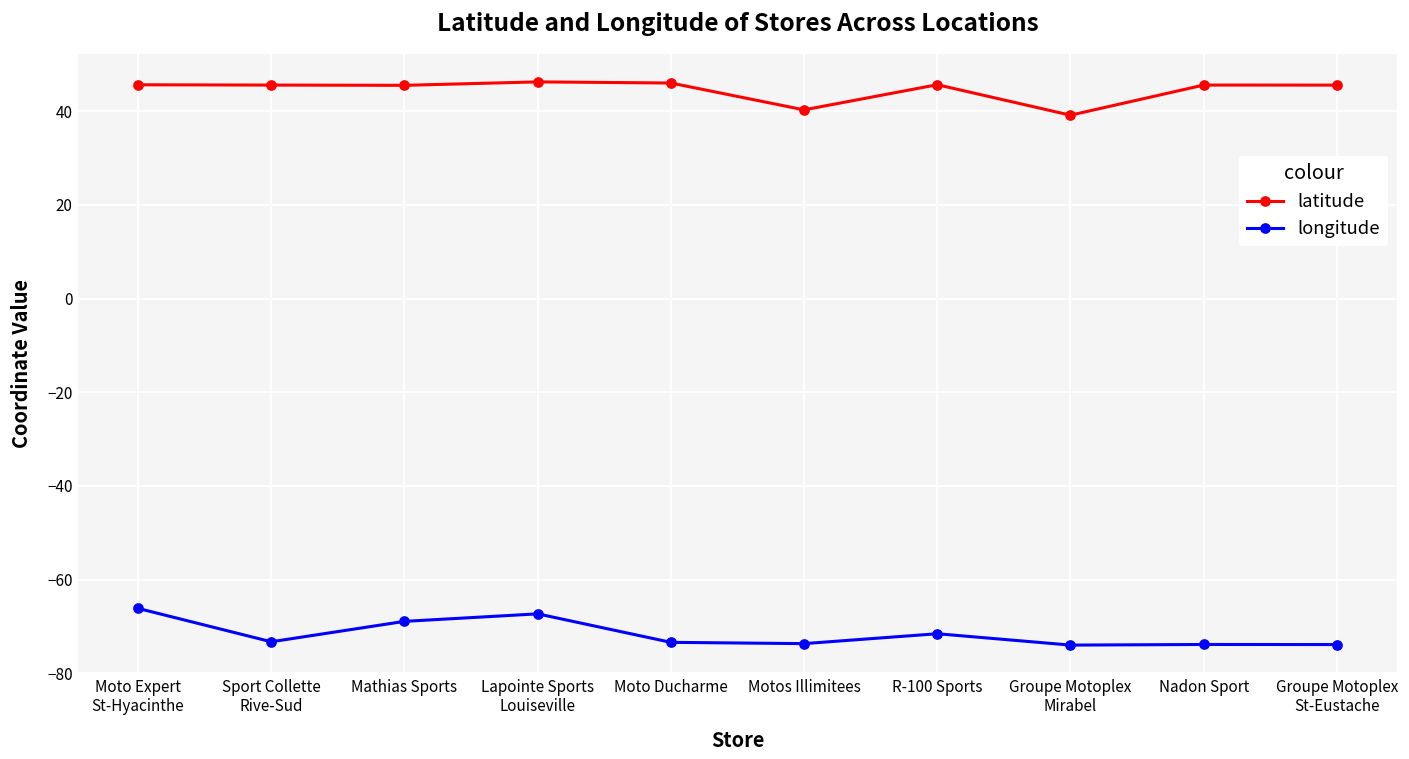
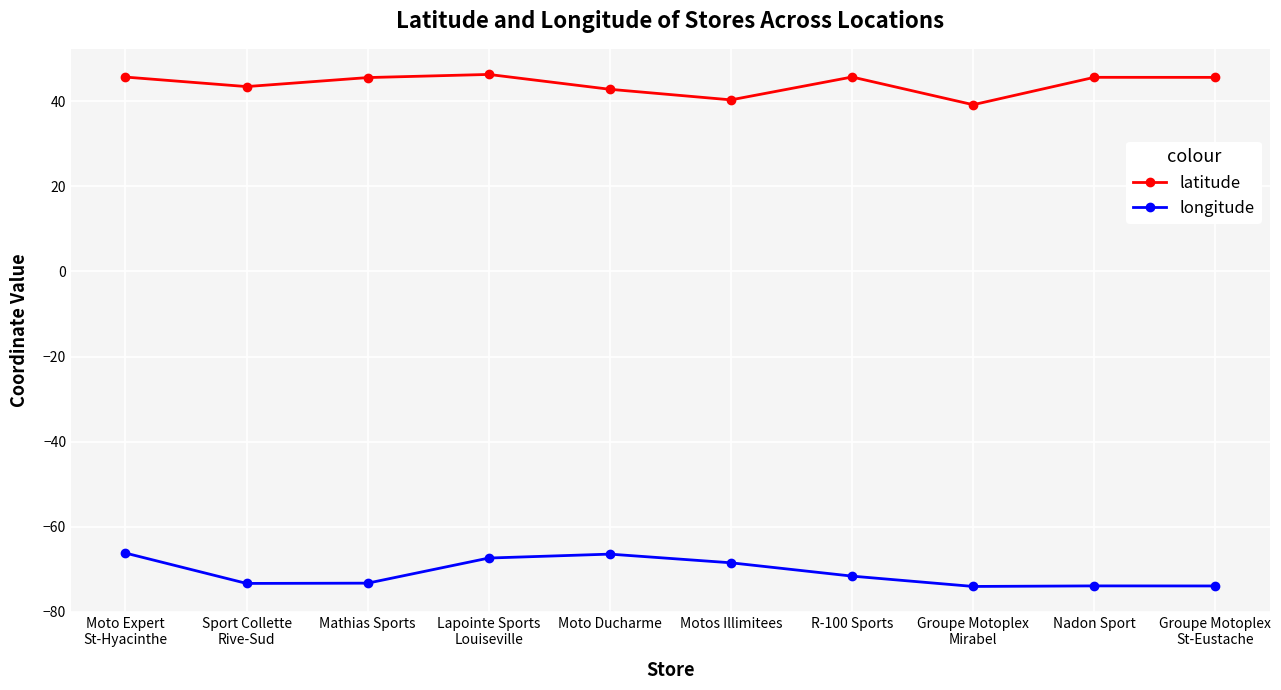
  {
    "latitude": {
      "Moto Expert St-Hyacinthe": 46,
-     "Sport Collette Rive-Sud": 46,
+     "Sport Collette Rive-Sud": 43,
      "Mathias Sports": 46,
      "Lapointe Sports Louiseville": 46,
-     "Moto Ducharme": 46,
+     "Moto Ducharme": 43,
      "Motos Illimitees": 40,
      "R-100 Sports": 46,
      "Groupe Motoplex Mirabel": 39,
      "Nadon Sport": 46,
      "Groupe Motoplex St-Eustache": 46
    },
    "longitude": {
      "Moto Expert St-Hyacinthe": -66,
      "Sport Collette Rive-Sud": -73,
-     "Mathias Sports": -69,
+     "Mathias Sports": -73,
      "Lapointe Sports Louiseville": -67,
-     "Moto Ducharme": -73,
-     "Motos Illimitees": -74,
+     "Moto Ducharme": -66,
+     "Motos Illimitees": -68,
      "R-100 Sports": -72,
      "Groupe Motoplex Mirabel": -74,
      "Nadon Sport": -74,
      "Groupe Motoplex St-Eustache": -74
    }
  }
